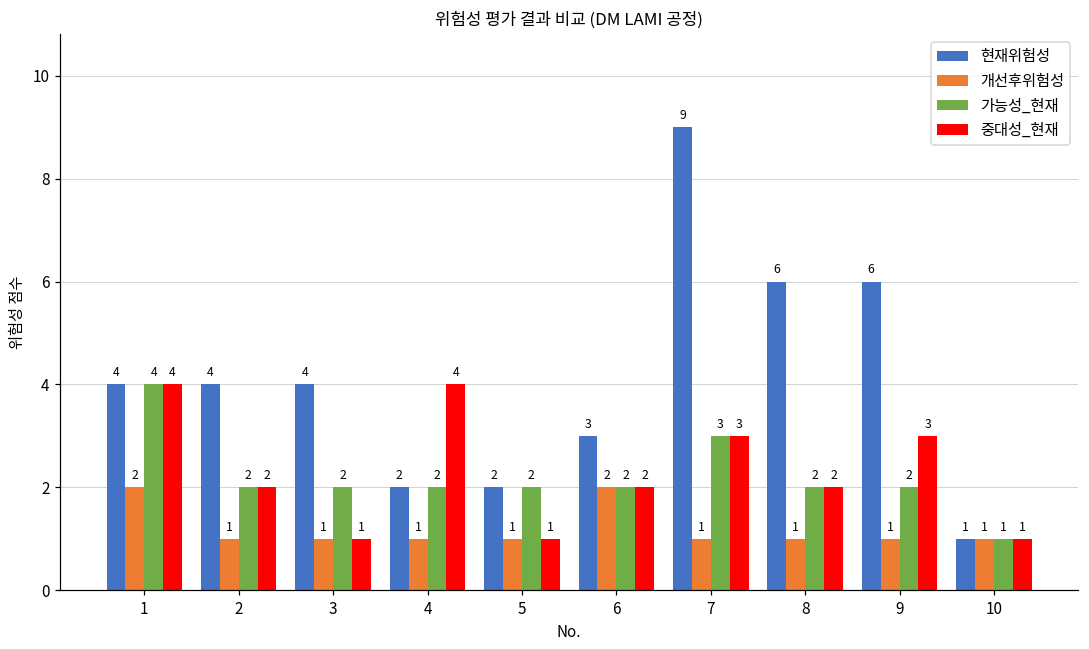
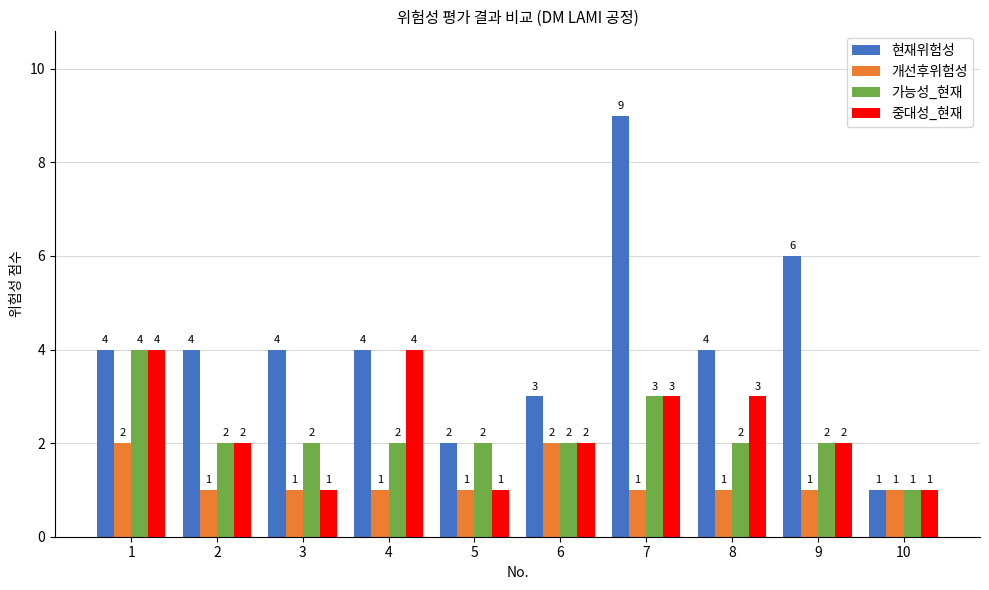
  {
    "현재위험성": {
      "1": 4,
      "2": 4,
      "3": 4,
-     "4": 2,
+     "4": 4,
      "5": 2,
      "6": 3,
      "7": 9,
-     "8": 6,
+     "8": 4,
      "9": 6,
      "10": 1
    },
    "개선후위험성": {
      "1": 2,
      "2": 1,
      "3": 1,
      "4": 1,
      "5": 1,
      "6": 2,
      "7": 1,
      "8": 1,
      "9": 1,
      "10": 1
    },
    "가능성_현재": {
      "1": 4,
      "2": 2,
      "3": 2,
      "4": 2,
      "5": 2,
      "6": 2,
      "7": 3,
      "8": 2,
      "9": 2,
      "10": 1
    },
    "중대성_현재": {
      "1": 4,
      "2": 2,
      "3": 1,
      "4": 4,
      "5": 1,
      "6": 2,
      "7": 3,
-     "8": 2,
-     "9": 3,
+     "8": 3,
+     "9": 2,
      "10": 1
    }
  }
